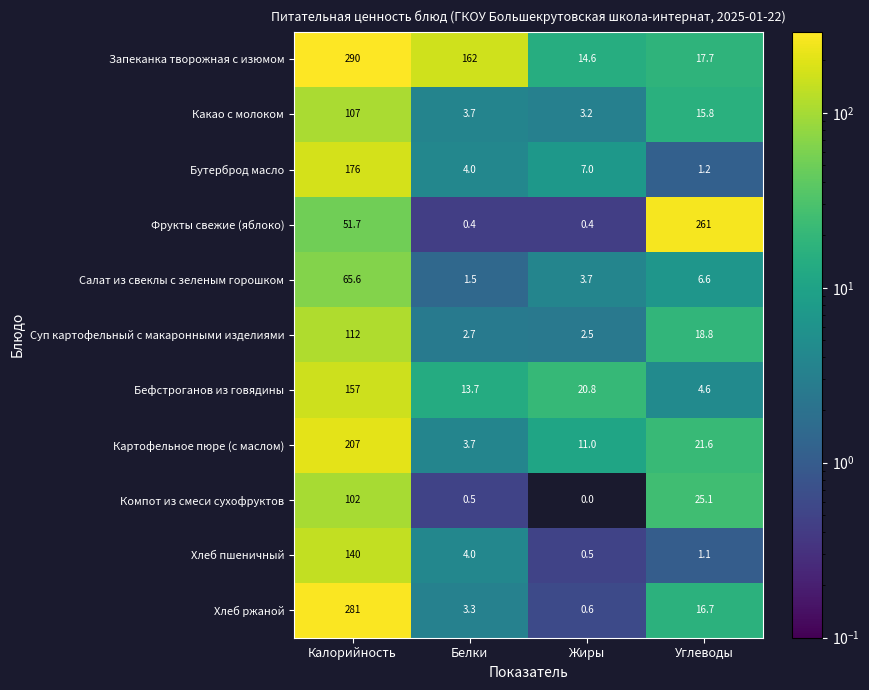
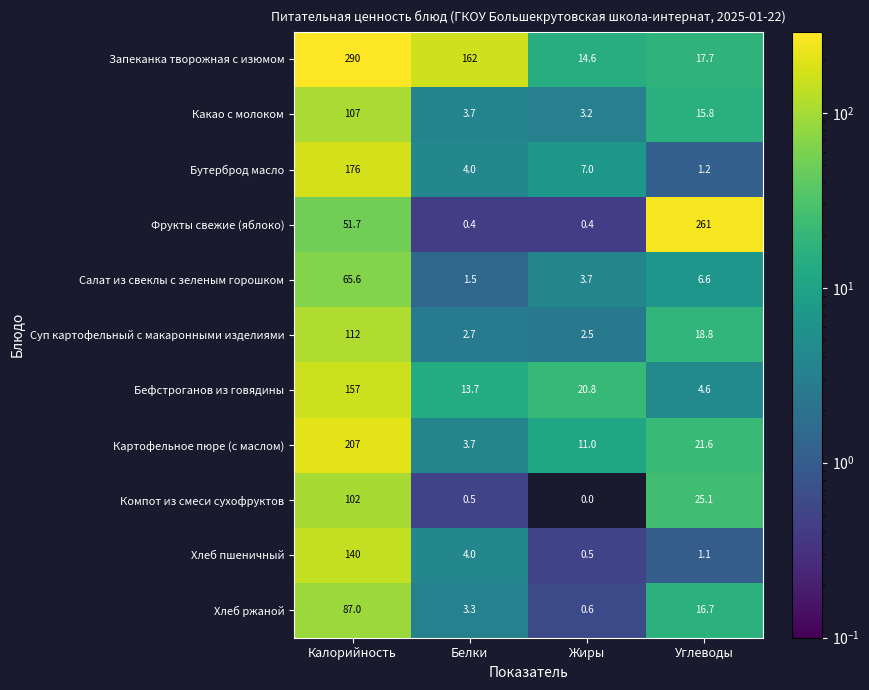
  {
    "Запеканка творожная с изюмом": {
      "Калорийность": 290,
      "Белки": 162,
      "Жиры": 14.6,
      "Углеводы": 17.7
    },
    "Какао с молоком": {
      "Калорийность": 107,
      "Белки": 3.7,
      "Жиры": 3.2,
      "Углеводы": 15.8
    },
    "Бутерброд масло": {
      "Калорийность": 176,
      "Белки": 4.0,
      "Жиры": 7.0,
      "Углеводы": 1.2
    },
    "Фрукты свежие (яблоко)": {
      "Калорийность": 51.7,
      "Белки": 0.4,
      "Жиры": 0.4,
      "Углеводы": 261
    },
    "Салат из свеклы с зеленым горошком": {
      "Калорийность": 65.6,
      "Белки": 1.5,
      "Жиры": 3.7,
      "Углеводы": 6.6
    },
    "Суп картофельный с макаронными изделиями": {
      "Калорийность": 112,
      "Белки": 2.7,
      "Жиры": 2.5,
      "Углеводы": 18.8
    },
    "Бефстроганов из говядины": {
      "Калорийность": 157,
      "Белки": 13.7,
      "Жиры": 20.8,
      "Углеводы": 4.6
    },
    "Картофельное пюре (с маслом)": {
      "Калорийность": 207,
      "Белки": 3.7,
      "Жиры": 11.0,
      "Углеводы": 21.6
    },
    "Компот из смеси сухофруктов": {
      "Калорийность": 102,
      "Белки": 0.5,
      "Жиры": 0.0,
      "Углеводы": 25.1
    },
    "Хлеб пшеничный": {
      "Калорийность": 140,
      "Белки": 4.0,
      "Жиры": 0.5,
      "Углеводы": 1.1
    },
    "Хлеб ржаной": {
-     "Калорийность": 281,
+     "Калорийность": 87.0,
      "Белки": 3.3,
      "Жиры": 0.6,
      "Углеводы": 16.7
    }
  }
